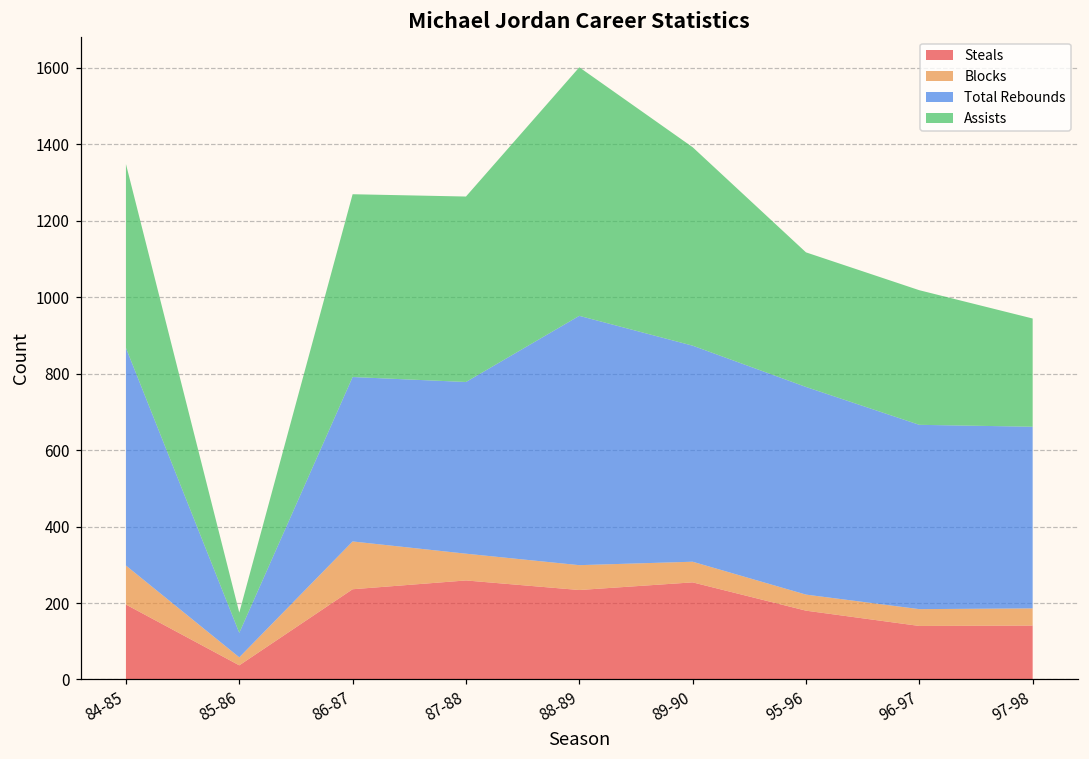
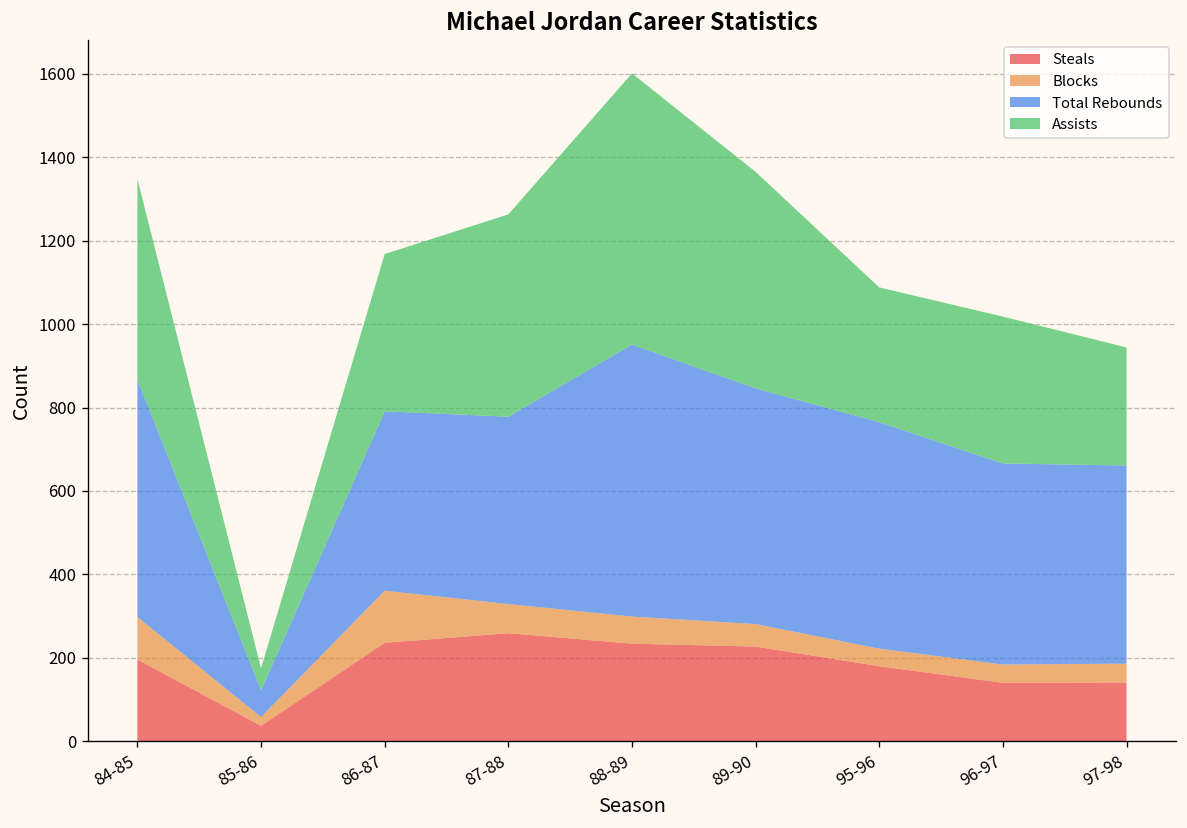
  {
    "Steals": {
      "84-85": 200,
      "85-86": 40,
      "86-87": 240,
      "87-88": 260,
      "88-89": 230,
-     "89-90": 250,
+     "89-90": 230,
      "95-96": 180,
      "96-97": 140,
      "97-98": 140
    },
    "Blocks": {
      "84-85": 100,
      "85-86": 20,
      "86-87": 130,
      "87-88": 70,
      "88-89": 70,
      "89-90": 50,
      "95-96": 40,
      "96-97": 40,
      "97-98": 50
    },
    "Total Rebounds": {
      "84-85": 570,
      "85-86": 60,
      "86-87": 430,
      "87-88": 450,
      "88-89": 650,
      "89-90": 570,
      "95-96": 540,
      "96-97": 480,
      "97-98": 480
    },
    "Assists": {
      "84-85": 480,
      "85-86": 50,
-     "86-87": 480,
+     "86-87": 380,
      "87-88": 490,
      "88-89": 650,
      "89-90": 520,
-     "95-96": 350,
+     "95-96": 320,
      "96-97": 350,
      "97-98": 280
    }
  }
